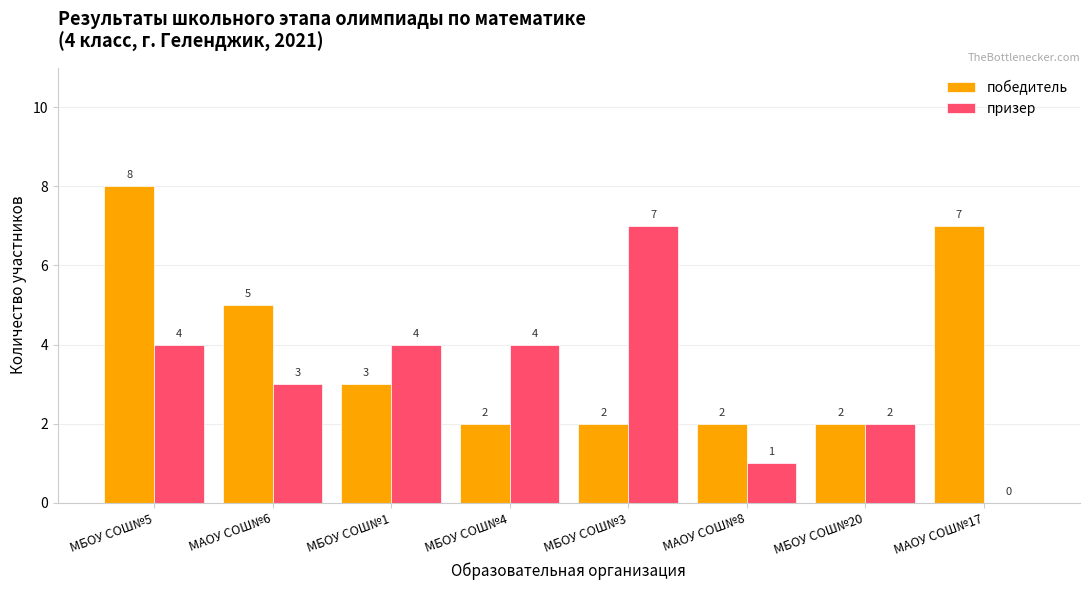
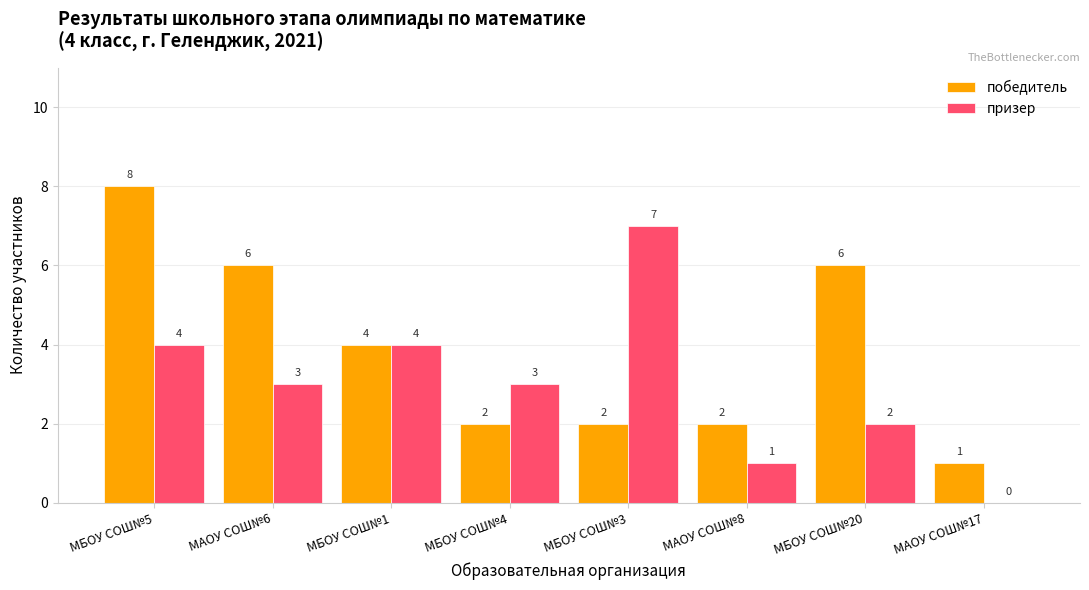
  {
    "победитель": {
      "МБОУ СОШ№5": 8,
-     "МАОУ СОШ№6": 5,
-     "МБОУ СОШ№1": 3,
+     "МАОУ СОШ№6": 6,
+     "МБОУ СОШ№1": 4,
      "МБОУ СОШ№4": 2,
      "МБОУ СОШ№3": 2,
      "МАОУ СОШ№8": 2,
-     "МБОУ СОШ№20": 2,
-     "МАОУ СОШ№17": 7
+     "МБОУ СОШ№20": 6,
+     "МАОУ СОШ№17": 1
    },
    "призер": {
      "МБОУ СОШ№5": 4,
      "МАОУ СОШ№6": 3,
      "МБОУ СОШ№1": 4,
-     "МБОУ СОШ№4": 4,
+     "МБОУ СОШ№4": 3,
      "МБОУ СОШ№3": 7,
      "МАОУ СОШ№8": 1,
      "МБОУ СОШ№20": 2,
      "МАОУ СОШ№17": 0
    }
  }
